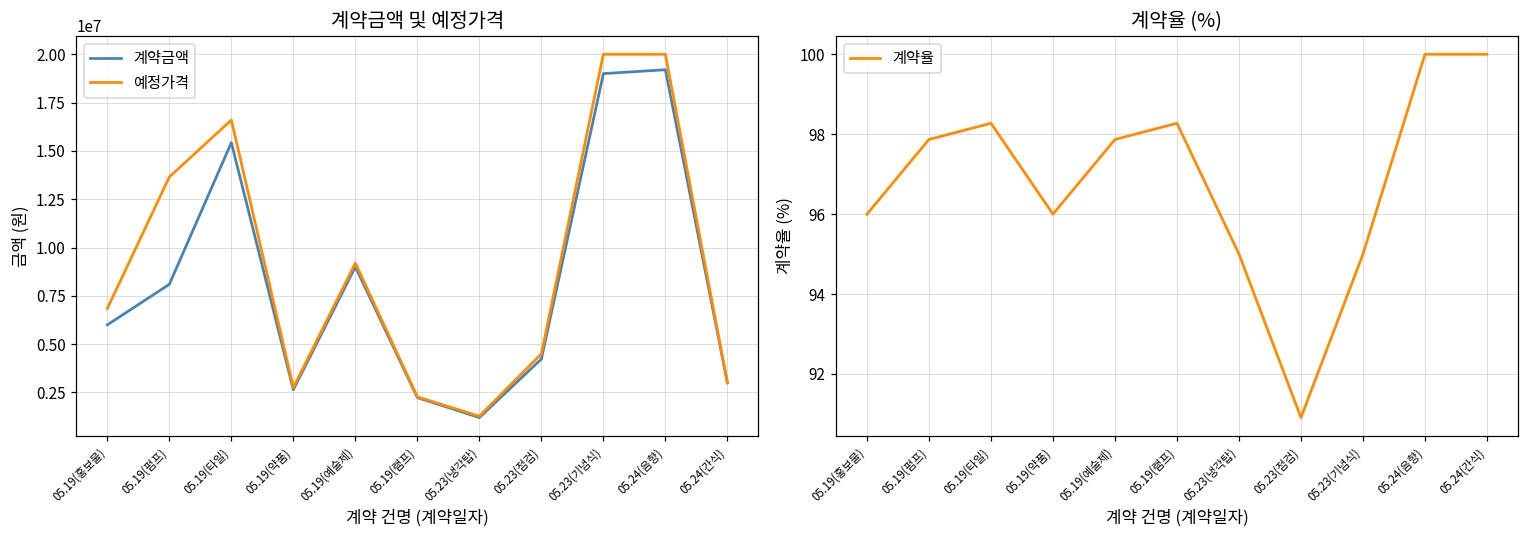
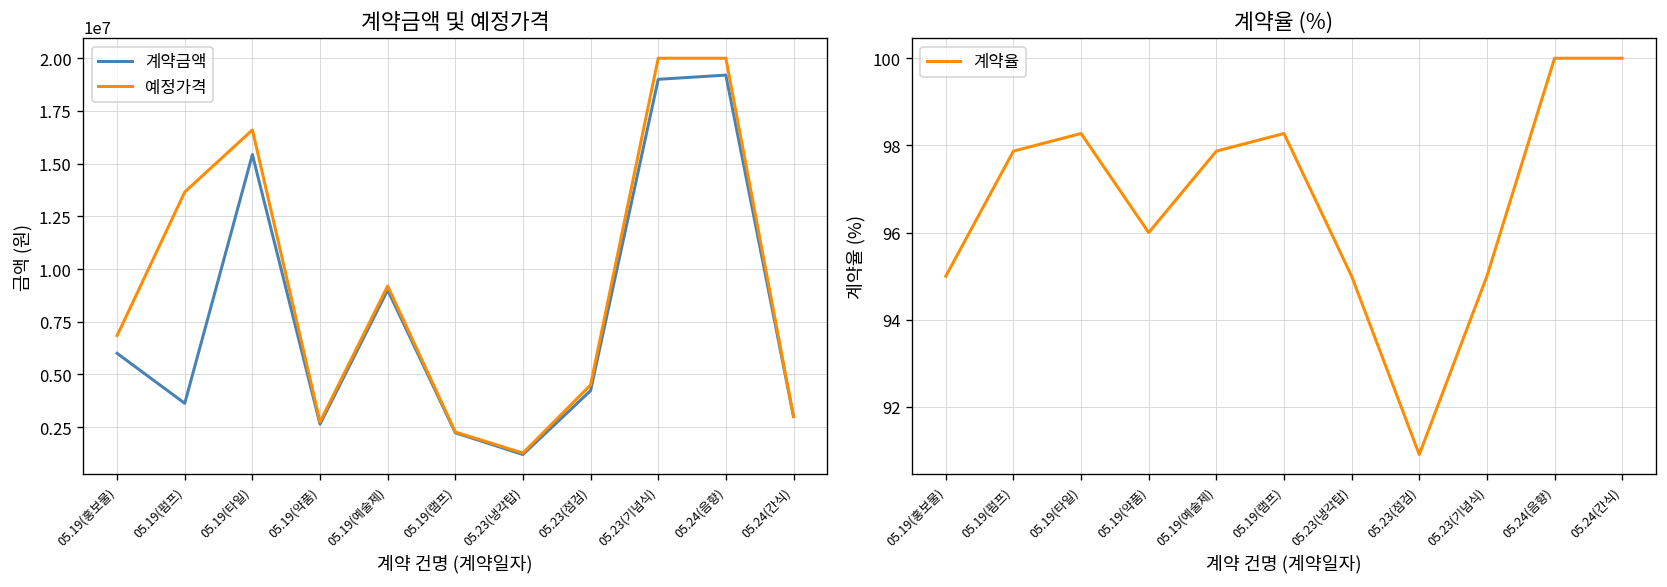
  {
    "계약금액 및 예정가격": {
      "계약금액": {
        "05.19(홍보물)": 6000000,
-       "05.19(펌프)": 8100000,
+       "05.19(펌프)": 3600000,
        "05.19(타일)": 15400000,
        "05.19(예술제)": 9000000,
        "05.23(점검)": 4200000,
        "05.23(기념식)": 19000000,
        "05.24(음향)": 19200000
      },
      "예정가격": {
        "05.19(홍보물)": 6800000,
        "05.19(펌프)": 13700000,
        "05.19(타일)": 16600000,
        "05.19(예술제)": 9200000,
        "05.23(점검)": 4500000,
        "05.23(기념식)": 20000000,
        "05.24(음향)": 20000000
      }
    },
    "계약율 (%)": {
-     "05.19(홍보물)": 96,
+     "05.19(홍보물)": 95,
      "05.19(펌프)": 97.9,
      "05.19(타일)": 98.3,
      "05.19(약품)": 96,
      "05.19(예술제)": 97.9,
      "05.19(램프)": 98.3,
      "05.23(냉각탑)": 95,
      "05.23(점검)": 90.9,
      "05.23(기념식)": 95,
      "05.24(음향)": 100,
      "05.24(간식)": 100
    }
  }
